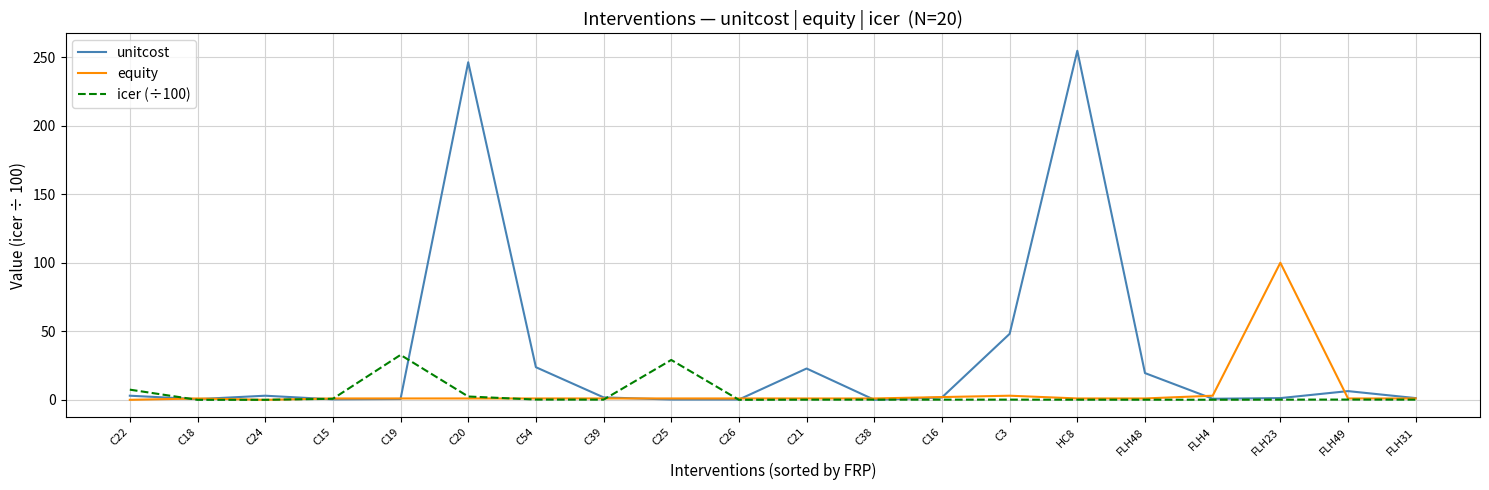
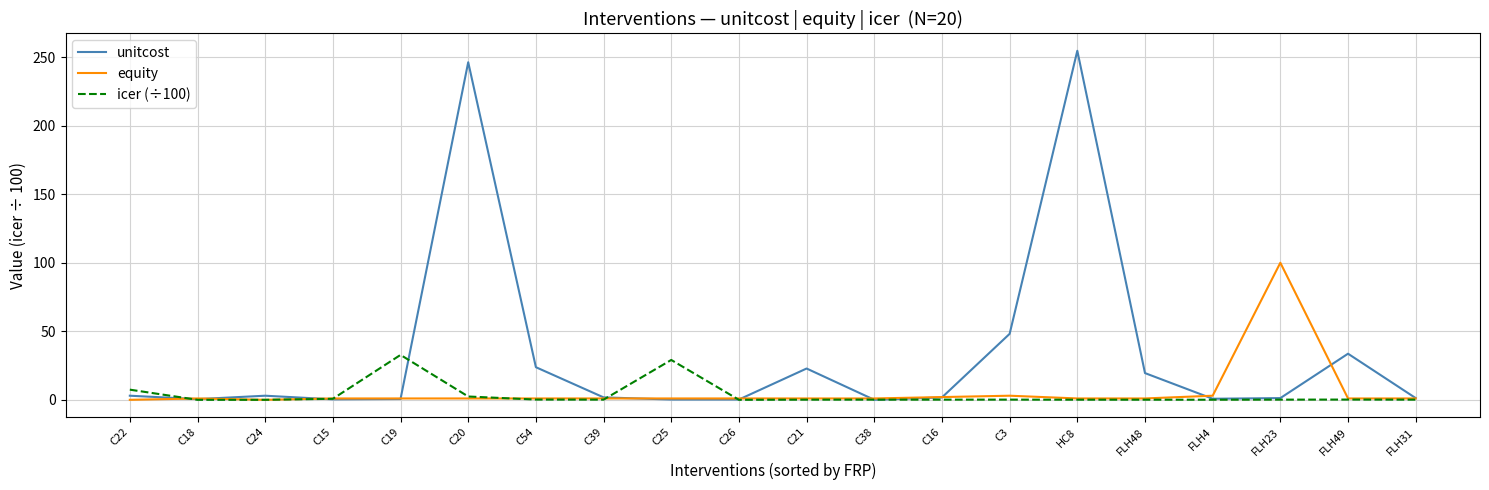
  {
    "unitcost": {
      "C22": 3,
      "C24": 3,
      "C20": 246,
      "C54": 24,
      "C21": 23,
      "C3": 48,
      "HC8": 255,
      "FLH48": 20,
-     "FLH49": 6
+     "FLH49": 34
    },
    "equity": {
      "C22": 0,
      "C3": 3,
      "FLH4": 3,
      "FLH23": 100
    },
    "icer (÷100)": {
      "C22": 7,
      "C19": 33,
      "C25": 29,
      "C3": 0
    }
  }
